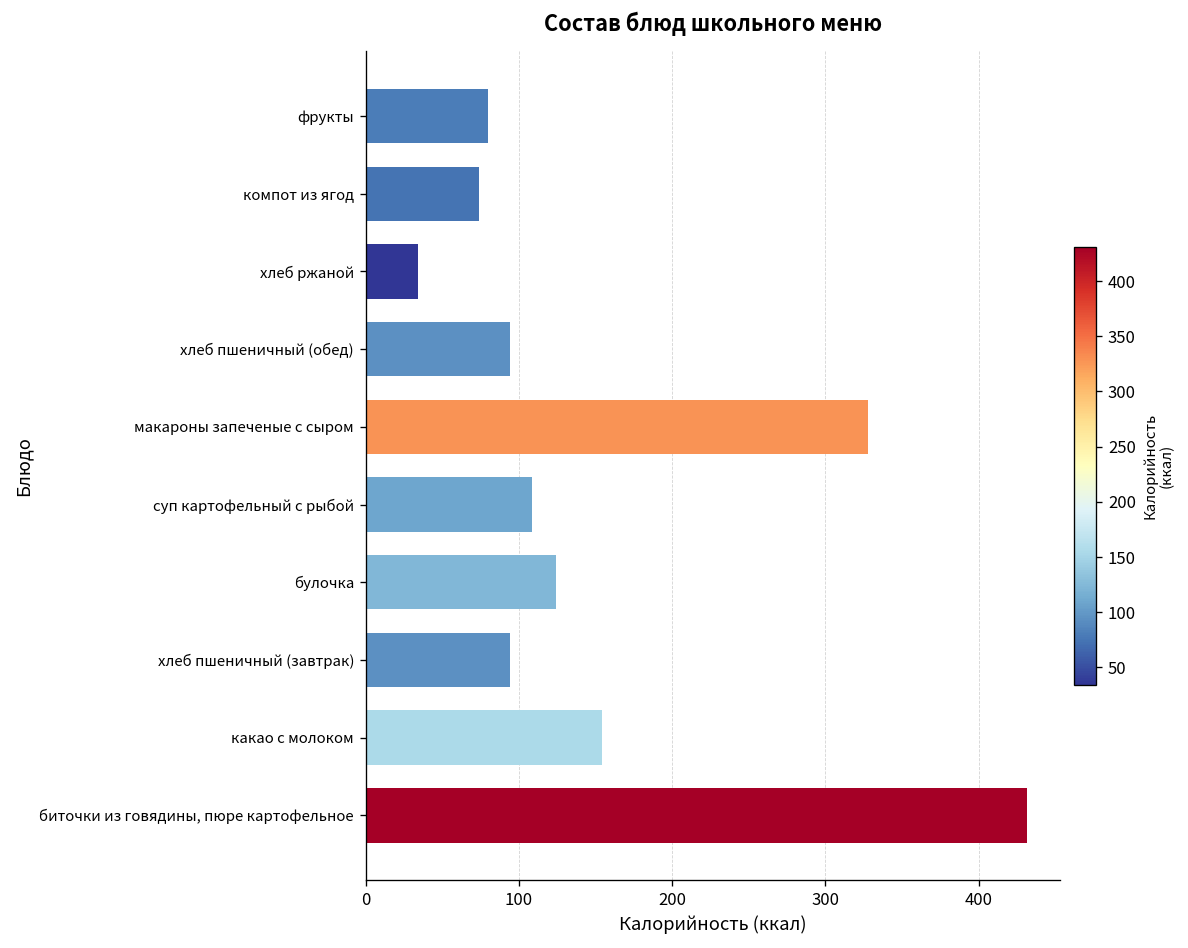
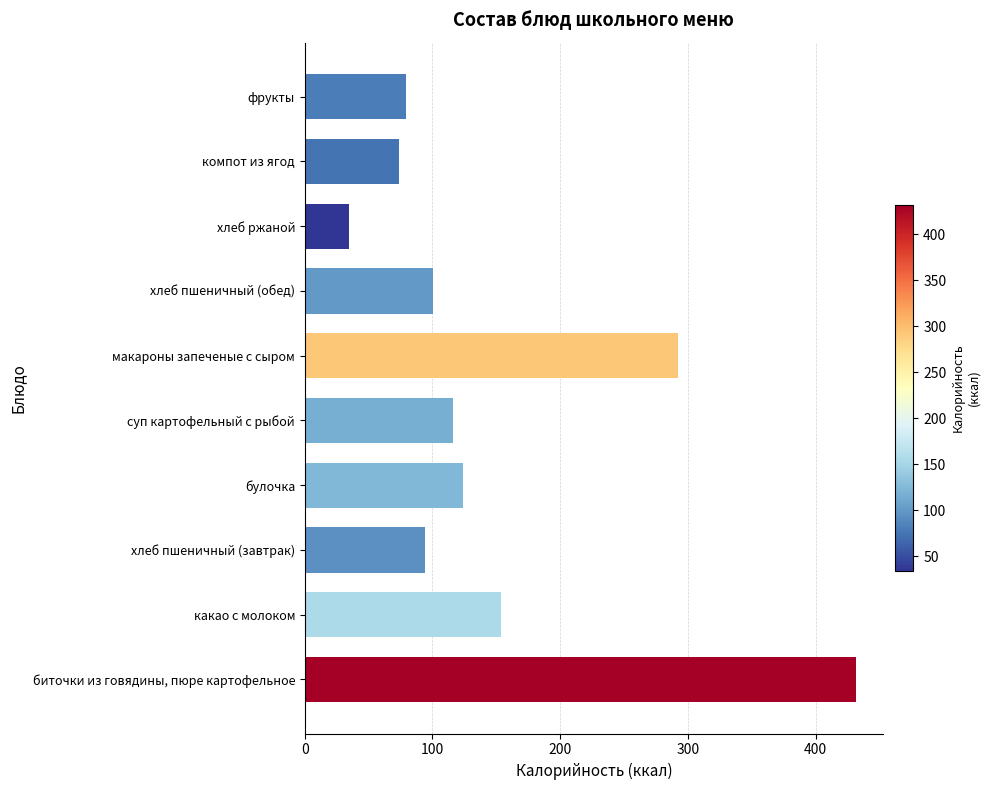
  {
    "фрукты": 80,
    "компот из ягод": 74,
    "хлеб ржаной": 34,
-   "хлеб пшеничный (обед)": 94,
-   "макароны запеченые с сыром": 328,
-   "суп картофельный с рыбой": 109,
+   "хлеб пшеничный (обед)": 101,
+   "макароны запеченые с сыром": 292,
+   "суп картофельный с рыбой": 116,
    "булочка": 124,
    "хлеб пшеничный (завтрак)": 94,
    "какао с молоком": 154,
    "биточки из говядины, пюре картофельное": 431
  }
